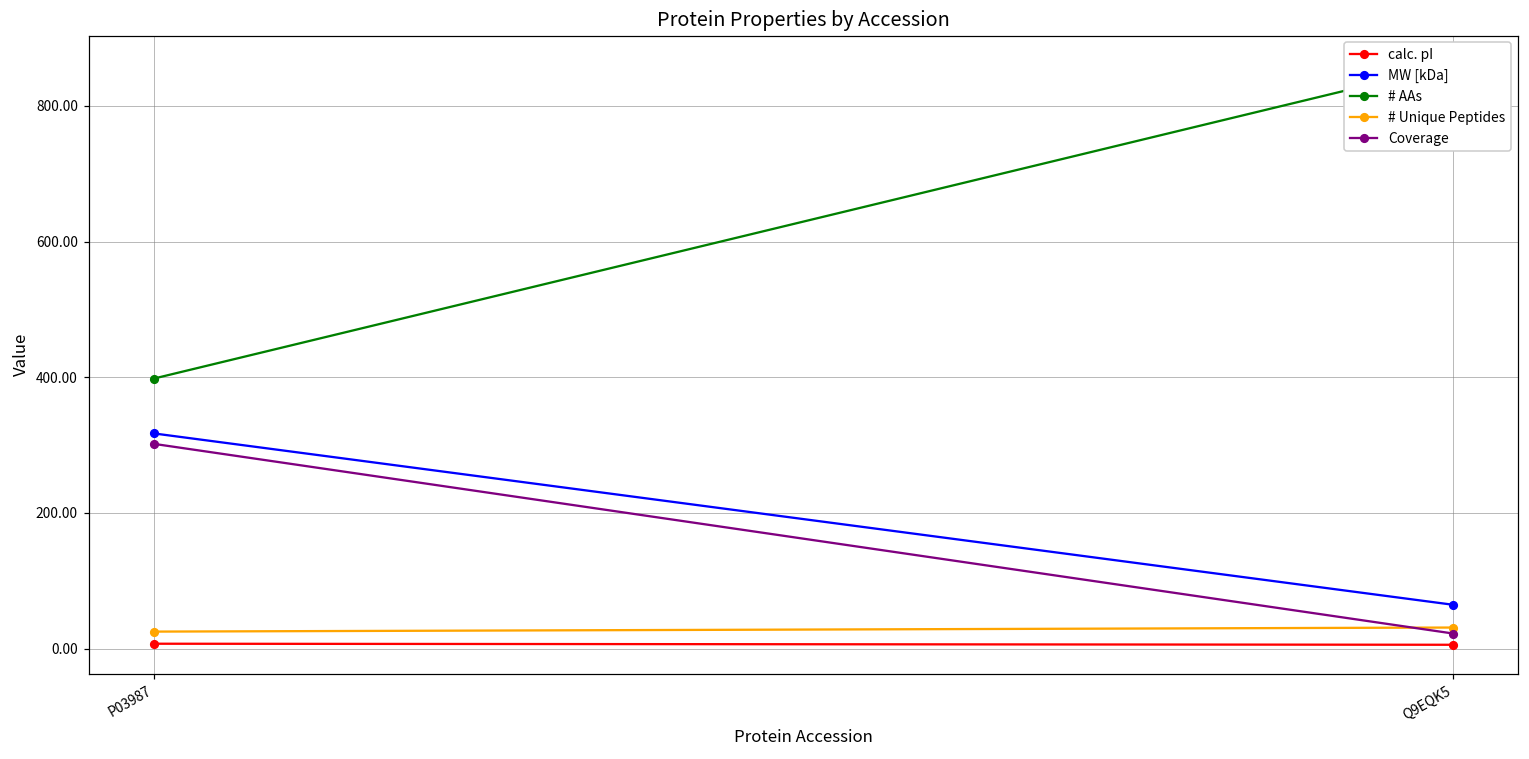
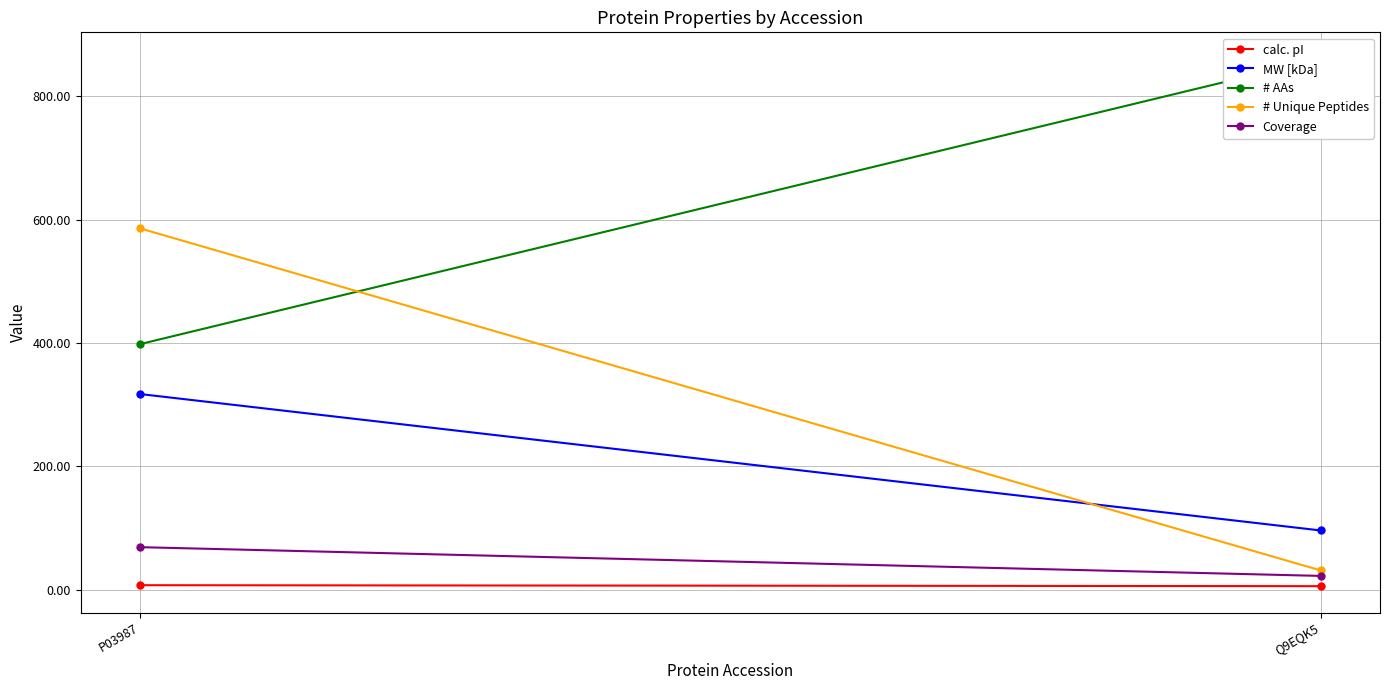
  {
    "calc. pI": {
      "P03987": 10,
      "Q9EQK5": 10
    },
    "MW [kDa]": {
      "P03987": 320,
-     "Q9EQK5": 60
+     "Q9EQK5": 100
    },
    "# AAs": {
      "P03987": 400
    },
    "# Unique Peptides": {
-     "P03987": 30,
+     "P03987": 590,
      "Q9EQK5": 30
    },
    "Coverage": {
-     "P03987": 300,
+     "P03987": 70,
      "Q9EQK5": 20
    }
  }
